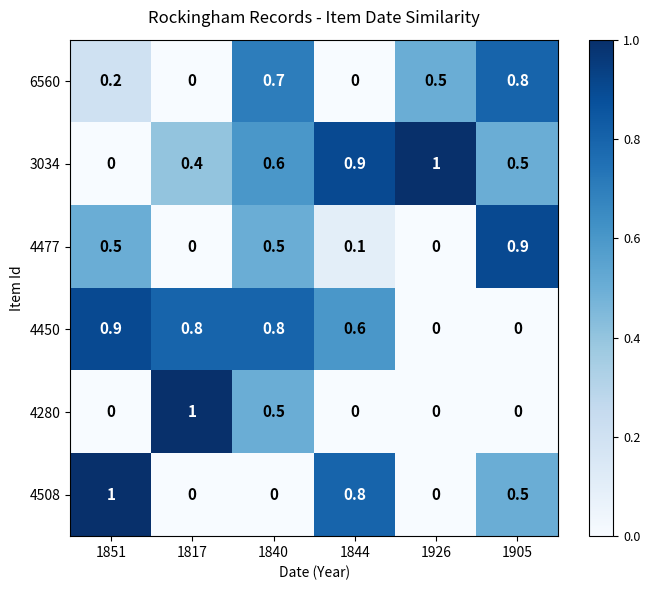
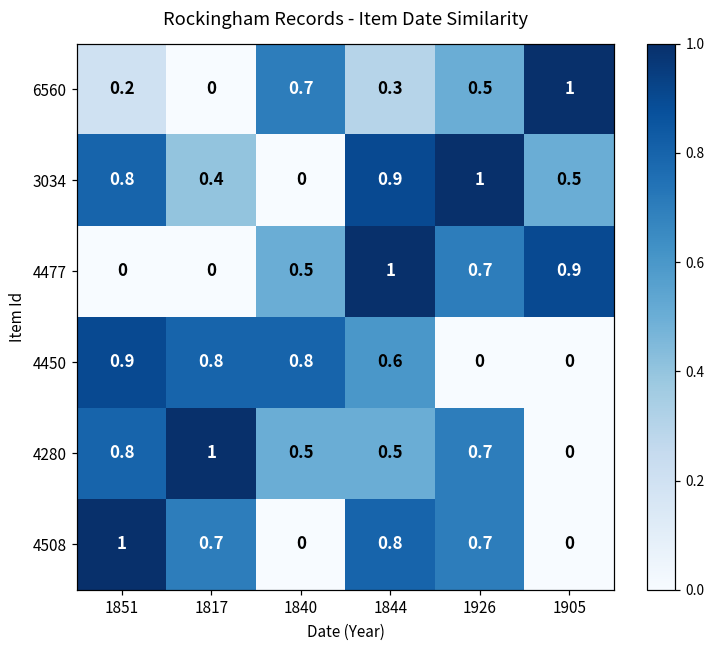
  {
    "6560": {
      "1851": 0.2,
      "1817": 0,
      "1840": 0.7,
-     "1844": 0,
+     "1844": 0.3,
      "1926": 0.5,
-     "1905": 0.8
+     "1905": 1
    },
    "3034": {
-     "1851": 0,
+     "1851": 0.8,
      "1817": 0.4,
-     "1840": 0.6,
+     "1840": 0,
      "1844": 0.9,
      "1926": 1,
      "1905": 0.5
    },
    "4477": {
-     "1851": 0.5,
+     "1851": 0,
      "1817": 0,
      "1840": 0.5,
-     "1844": 0.1,
-     "1926": 0,
+     "1844": 1,
+     "1926": 0.7,
      "1905": 0.9
    },
    "4450": {
      "1851": 0.9,
      "1817": 0.8,
      "1840": 0.8,
      "1844": 0.6,
      "1926": 0,
      "1905": 0
    },
    "4280": {
-     "1851": 0,
+     "1851": 0.8,
      "1817": 1,
      "1840": 0.5,
-     "1844": 0,
-     "1926": 0,
+     "1844": 0.5,
+     "1926": 0.7,
      "1905": 0
    },
    "4508": {
      "1851": 1,
-     "1817": 0,
+     "1817": 0.7,
      "1840": 0,
      "1844": 0.8,
-     "1926": 0,
-     "1905": 0.5
+     "1926": 0.7,
+     "1905": 0
    }
  }
